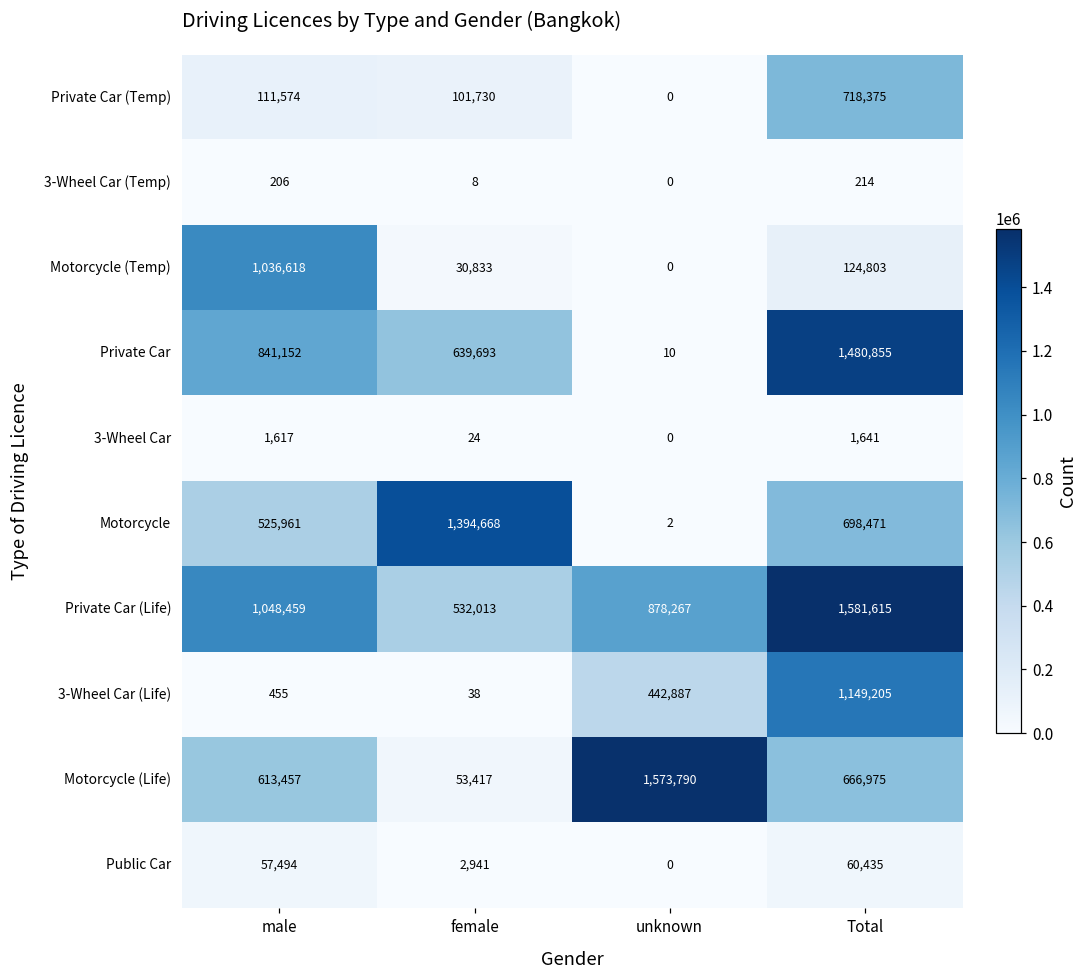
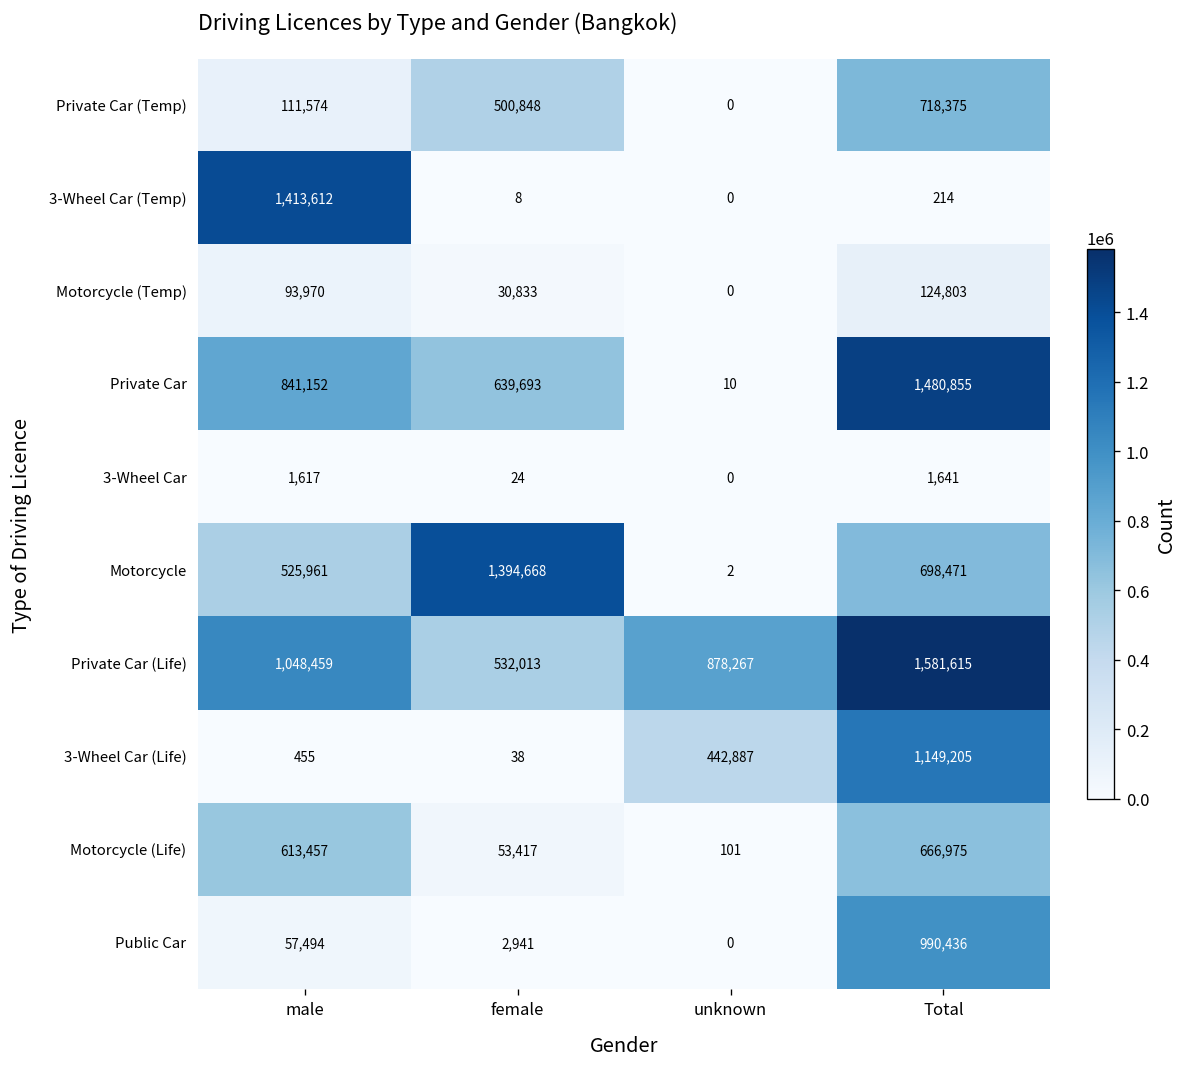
  {
    "Private Car (Temp)": {
      "male": "111,574",
-     "female": "101,730",
+     "female": "500,848",
      "unknown": "0",
      "Total": "718,375"
    },
    "3-Wheel Car (Temp)": {
-     "male": "206",
+     "male": "1,413,612",
      "female": "8",
      "unknown": "0",
      "Total": "214"
    },
    "Motorcycle (Temp)": {
-     "male": "1,036,618",
+     "male": "93,970",
      "female": "30,833",
      "unknown": "0",
      "Total": "124,803"
    },
    "Private Car": {
      "male": "841,152",
      "female": "639,693",
      "unknown": "10",
      "Total": "1,480,855"
    },
    "3-Wheel Car": {
      "male": "1,617",
      "female": "24",
      "unknown": "0",
      "Total": "1,641"
    },
    "Motorcycle": {
      "male": "525,961",
      "female": "1,394,668",
      "unknown": "2",
      "Total": "698,471"
    },
    "Private Car (Life)": {
      "male": "1,048,459",
      "female": "532,013",
      "unknown": "878,267",
      "Total": "1,581,615"
    },
    "3-Wheel Car (Life)": {
      "male": "455",
      "female": "38",
      "unknown": "442,887",
      "Total": "1,149,205"
    },
    "Motorcycle (Life)": {
      "male": "613,457",
      "female": "53,417",
-     "unknown": "1,573,790",
+     "unknown": "101",
      "Total": "666,975"
    },
    "Public Car": {
      "male": "57,494",
      "female": "2,941",
      "unknown": "0",
-     "Total": "60,435"
+     "Total": "990,436"
    }
  }
